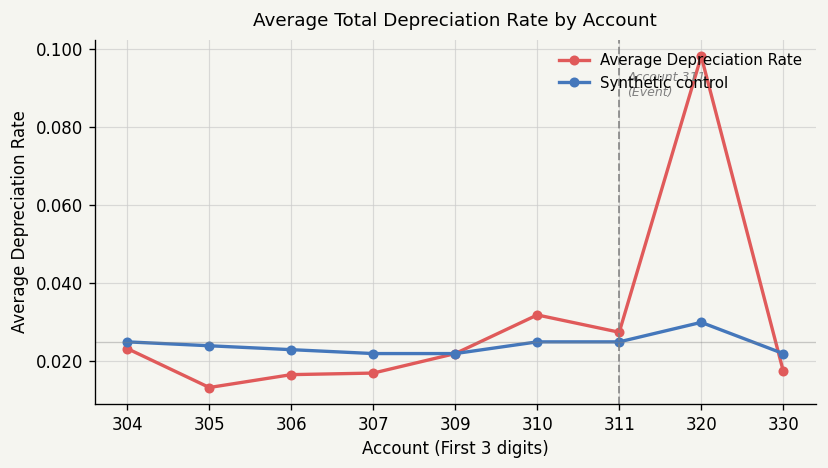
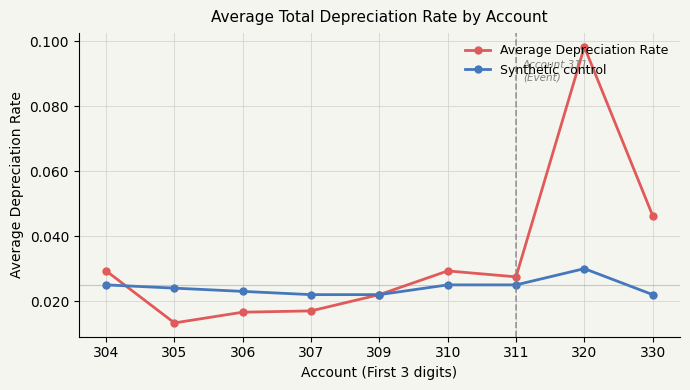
  {
    "Average Depreciation Rate": {
-     "304": 0.023,
+     "304": 0.029,
      "305": 0.013,
      "306": 0.017,
      "307": 0.017,
-     "310": 0.032,
+     "310": 0.029,
      "311": 0.027,
-     "330": 0.018
+     "330": 0.046
    },
    "Synthetic control": {
      "304": 0.025,
      "305": 0.024,
      "306": 0.023,
      "307": 0.022,
      "310": 0.025,
      "311": 0.025,
      "320": 0.030,
      "330": 0.022
    }
  }
